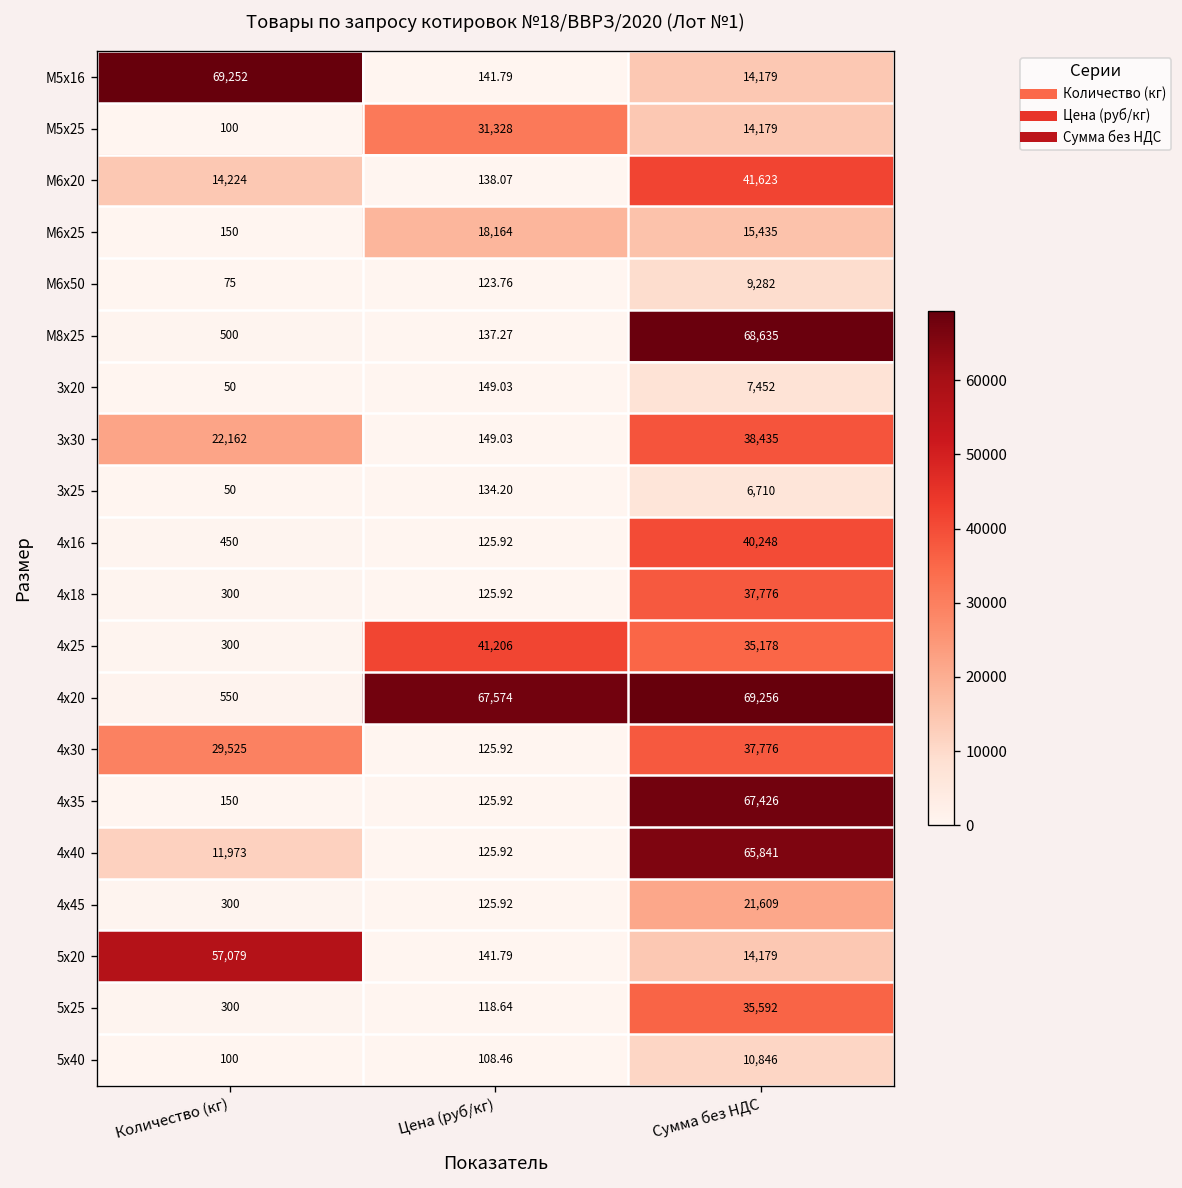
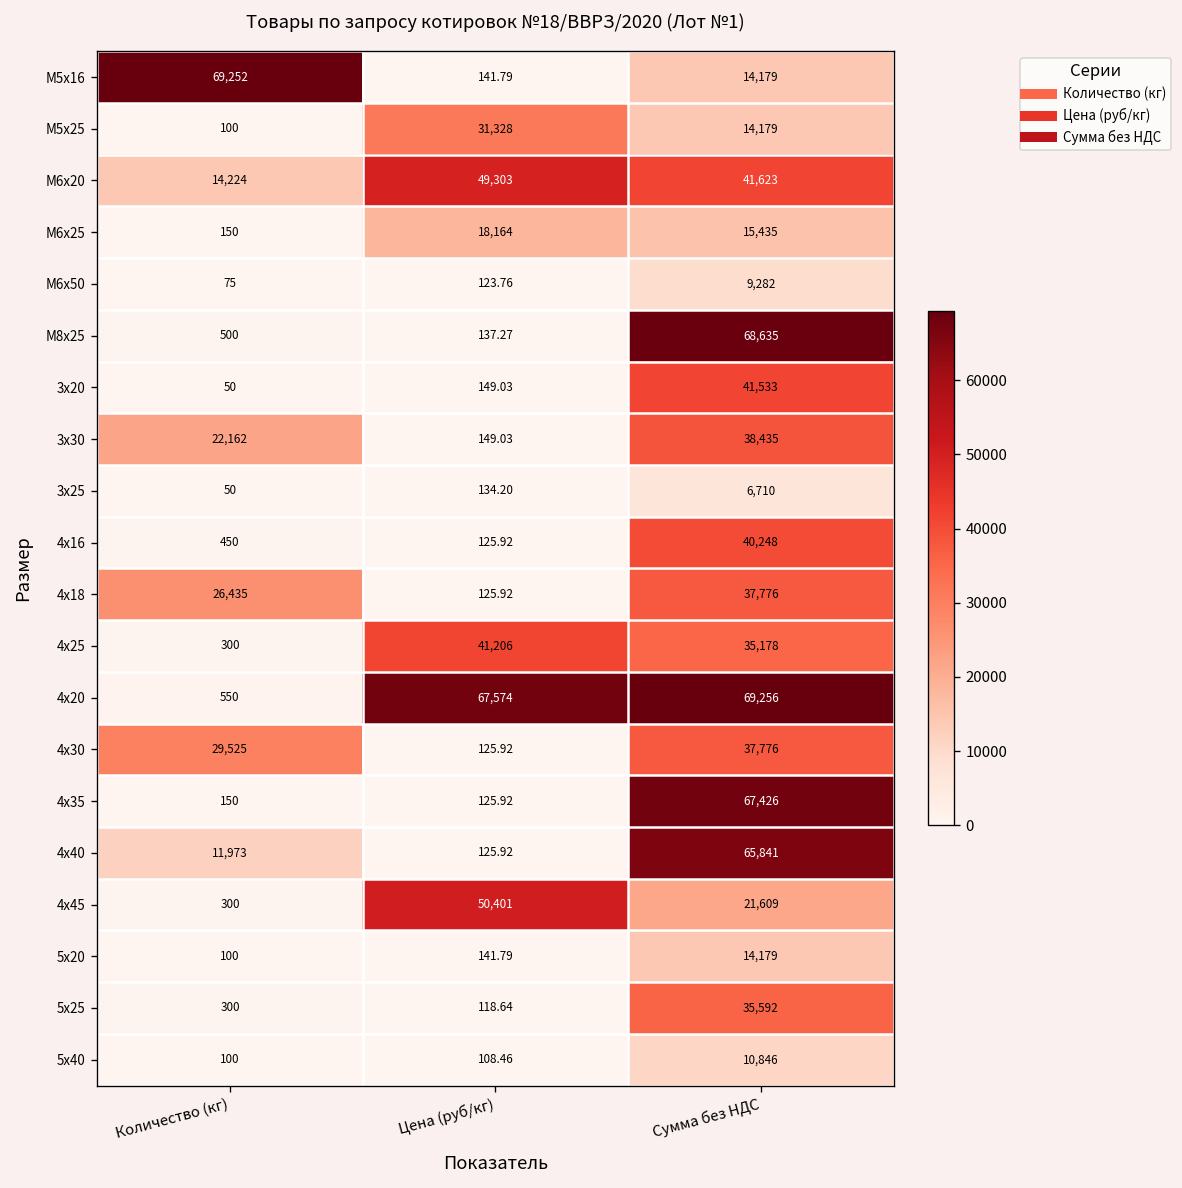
  {
    "М5х16": {
      "Количество (кг)": "69,252",
      "Цена (руб/кг)": "141.79",
      "Сумма без НДС": "14,179"
    },
    "М5х25": {
      "Количество (кг)": "100",
      "Цена (руб/кг)": "31,328",
      "Сумма без НДС": "14,179"
    },
    "М6х20": {
      "Количество (кг)": "14,224",
-     "Цена (руб/кг)": "138.07",
+     "Цена (руб/кг)": "49,303",
      "Сумма без НДС": "41,623"
    },
    "М6х25": {
      "Количество (кг)": "150",
      "Цена (руб/кг)": "18,164",
      "Сумма без НДС": "15,435"
    },
    "М6х50": {
      "Количество (кг)": "75",
      "Цена (руб/кг)": "123.76",
      "Сумма без НДС": "9,282"
    },
    "М8х25": {
      "Количество (кг)": "500",
      "Цена (руб/кг)": "137.27",
      "Сумма без НДС": "68,635"
    },
    "3х20": {
      "Количество (кг)": "50",
      "Цена (руб/кг)": "149.03",
-     "Сумма без НДС": "7,452"
+     "Сумма без НДС": "41,533"
    },
    "3х30": {
      "Количество (кг)": "22,162",
      "Цена (руб/кг)": "149.03",
      "Сумма без НДС": "38,435"
    },
    "3х25": {
      "Количество (кг)": "50",
      "Цена (руб/кг)": "134.20",
      "Сумма без НДС": "6,710"
    },
    "4х16": {
      "Количество (кг)": "450",
      "Цена (руб/кг)": "125.92",
      "Сумма без НДС": "40,248"
    },
    "4х18": {
-     "Количество (кг)": "300",
+     "Количество (кг)": "26,435",
      "Цена (руб/кг)": "125.92",
      "Сумма без НДС": "37,776"
    },
    "4х25": {
      "Количество (кг)": "300",
      "Цена (руб/кг)": "41,206",
      "Сумма без НДС": "35,178"
    },
    "4х20": {
      "Количество (кг)": "550",
      "Цена (руб/кг)": "67,574",
      "Сумма без НДС": "69,256"
    },
    "4х30": {
      "Количество (кг)": "29,525",
      "Цена (руб/кг)": "125.92",
      "Сумма без НДС": "37,776"
    },
    "4х35": {
      "Количество (кг)": "150",
      "Цена (руб/кг)": "125.92",
      "Сумма без НДС": "67,426"
    },
    "4х40": {
      "Количество (кг)": "11,973",
      "Цена (руб/кг)": "125.92",
      "Сумма без НДС": "65,841"
    },
    "4х45": {
      "Количество (кг)": "300",
-     "Цена (руб/кг)": "125.92",
+     "Цена (руб/кг)": "50,401",
      "Сумма без НДС": "21,609"
    },
    "5х20": {
-     "Количество (кг)": "57,079",
+     "Количество (кг)": "100",
      "Цена (руб/кг)": "141.79",
      "Сумма без НДС": "14,179"
    },
    "5х25": {
      "Количество (кг)": "300",
      "Цена (руб/кг)": "118.64",
      "Сумма без НДС": "35,592"
    },
    "5х40": {
      "Количество (кг)": "100",
      "Цена (руб/кг)": "108.46",
      "Сумма без НДС": "10,846"
    }
  }
